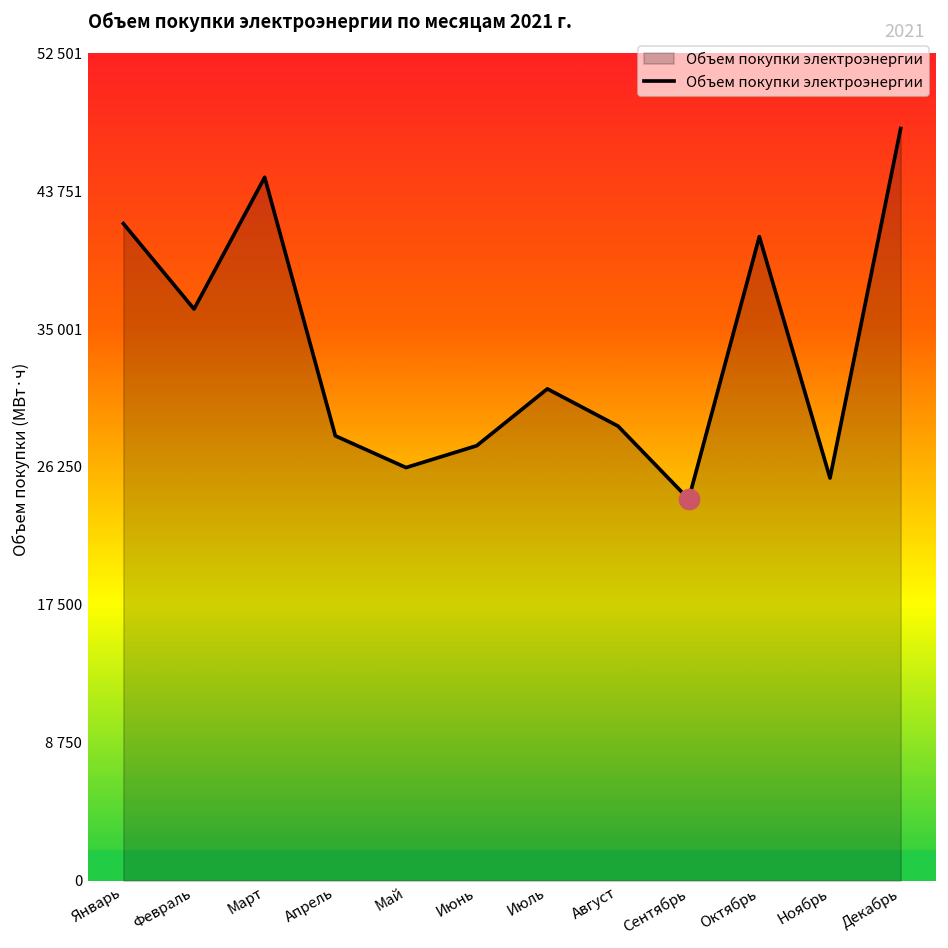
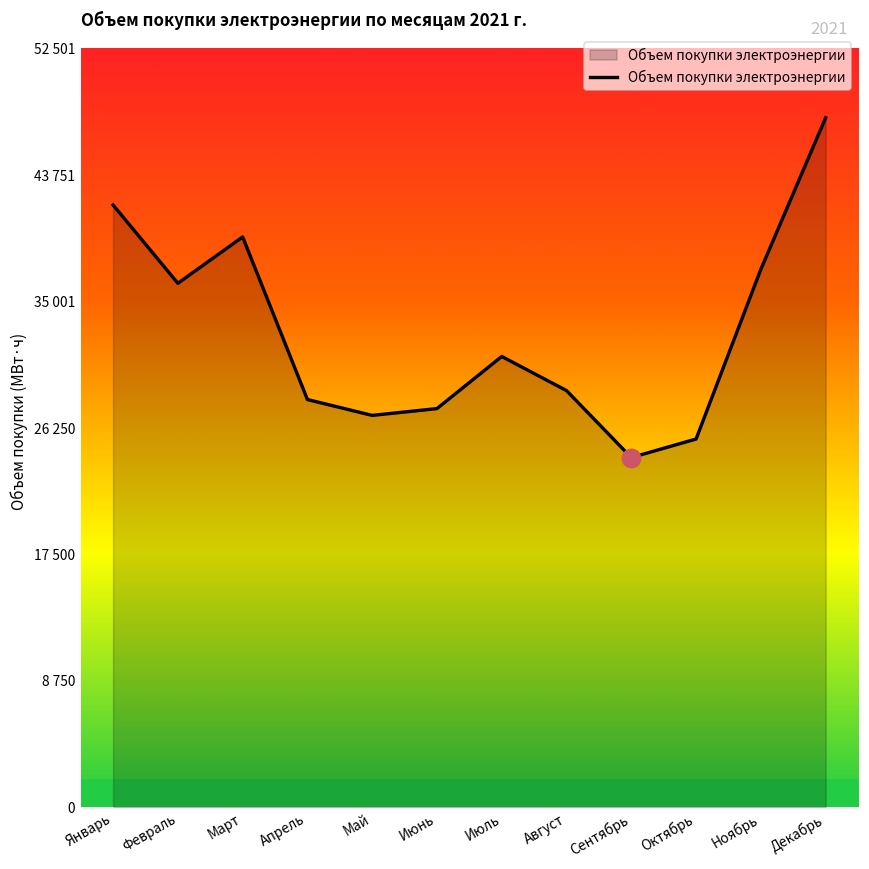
  {
    "Объем покупки электроэнергии": {
      "Январь": 41700,
      "Февраль": 36300,
-     "Март": 44600,
+     "Март": 39500,
      "Апрель": 28200,
-     "Май": 26200,
+     "Май": 27100,
      "Июнь": 27600,
      "Июль": 31200,
      "Август": 28800,
-     "Октябрь": 40900,
-     "Ноябрь": 25600,
+     "Октябрь": 25500,
+     "Ноябрь": 37200,
      "Декабрь": 47700
    }
  }
